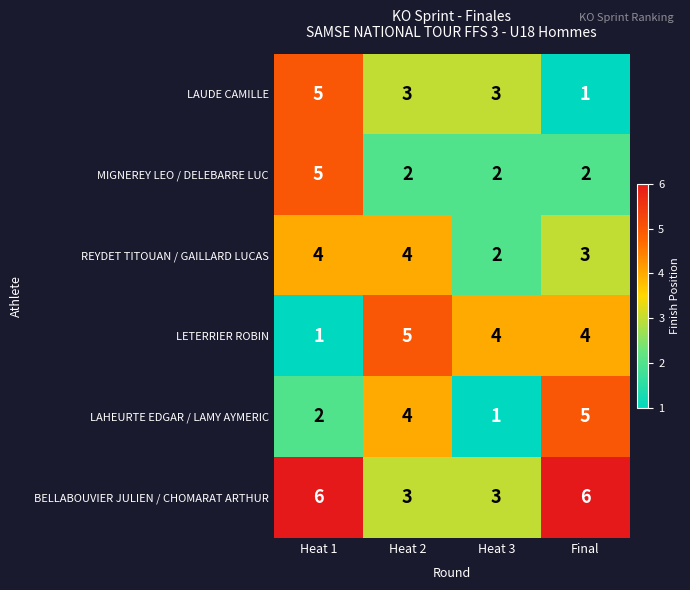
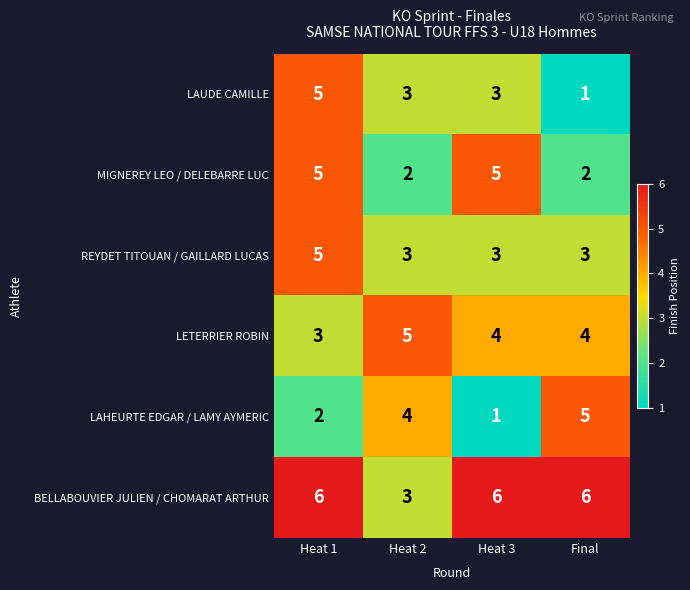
  {
    "LAUDE CAMILLE": {
      "Heat 1": 5,
      "Heat 2": 3,
      "Heat 3": 3,
      "Final": 1
    },
    "MIGNEREY LEO / DELEBARRE LUC": {
      "Heat 1": 5,
      "Heat 2": 2,
-     "Heat 3": 2,
+     "Heat 3": 5,
      "Final": 2
    },
    "REYDET TITOUAN / GAILLARD LUCAS": {
-     "Heat 1": 4,
-     "Heat 2": 4,
-     "Heat 3": 2,
+     "Heat 1": 5,
+     "Heat 2": 3,
+     "Heat 3": 3,
      "Final": 3
    },
    "LETERRIER ROBIN": {
-     "Heat 1": 1,
+     "Heat 1": 3,
      "Heat 2": 5,
      "Heat 3": 4,
      "Final": 4
    },
    "LAHEURTE EDGAR / LAMY AYMERIC": {
      "Heat 1": 2,
      "Heat 2": 4,
      "Heat 3": 1,
      "Final": 5
    },
    "BELLABOUVIER JULIEN / CHOMARAT ARTHUR": {
      "Heat 1": 6,
      "Heat 2": 3,
-     "Heat 3": 3,
+     "Heat 3": 6,
      "Final": 6
    }
  }
